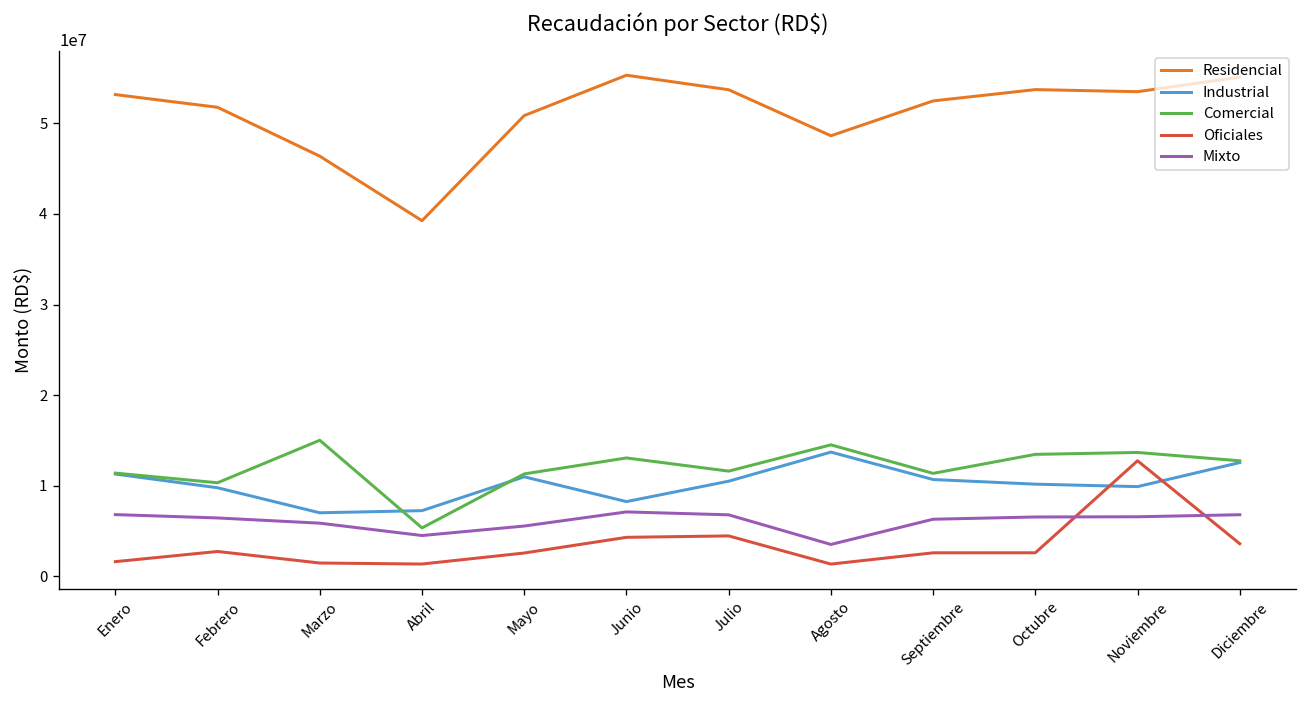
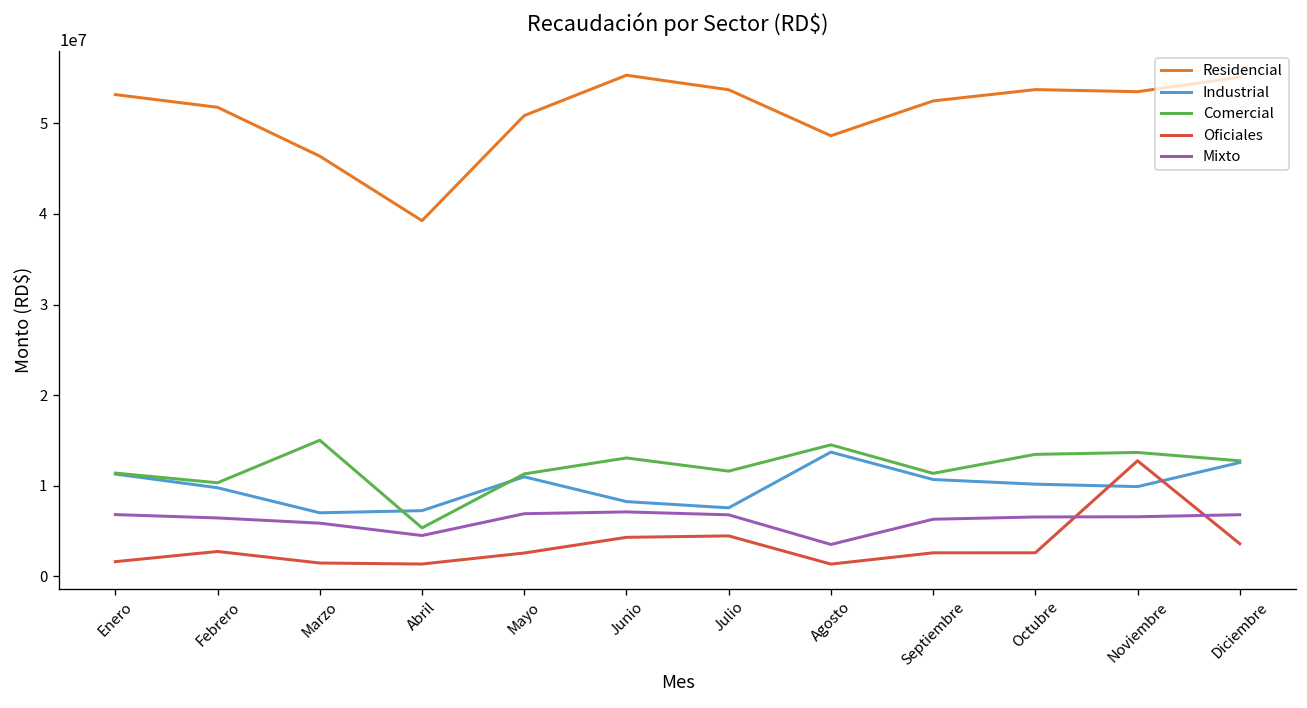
  {
    "Industrial": {
      "Febrero": 10000000,
      "Marzo": 7000000,
      "Abril": 7000000,
      "Junio": 8000000,
-     "Julio": 11000000,
+     "Julio": 8000000,
      "Agosto": 14000000,
      "Septiembre": 11000000,
      "Octubre": 10000000,
      "Noviembre": 10000000
    },
    "Comercial": {
      "Febrero": 10000000,
      "Marzo": 15000000,
      "Abril": 5000000,
      "Junio": 13000000,
      "Julio": 12000000,
      "Agosto": 15000000,
      "Septiembre": 11000000,
      "Octubre": 13000000,
      "Noviembre": 14000000
    },
    "Mixto": {
      "Enero": 7000000,
      "Febrero": 6000000,
      "Marzo": 6000000,
      "Abril": 5000000,
-     "Mayo": 6000000,
+     "Mayo": 7000000,
      "Junio": 7000000,
      "Julio": 7000000,
      "Agosto": 4000000,
      "Septiembre": 6000000,
      "Octubre": 7000000,
      "Noviembre": 7000000,
      "Diciembre": 7000000
    }
  }
